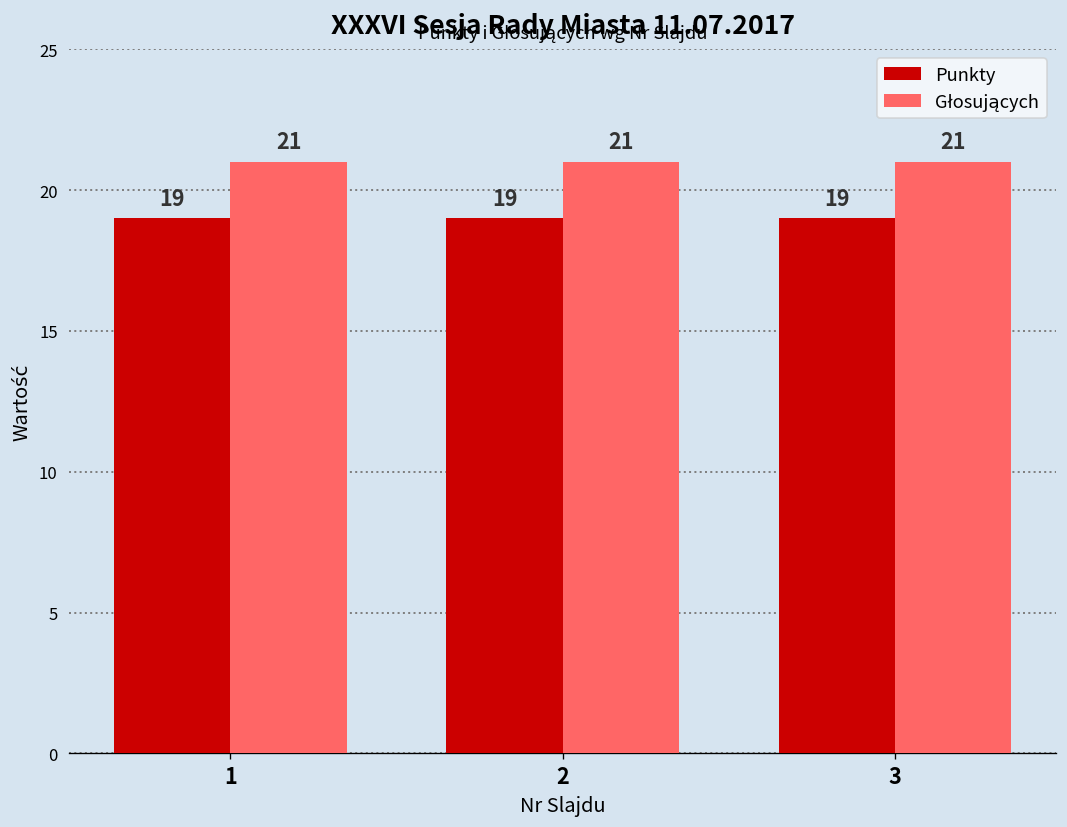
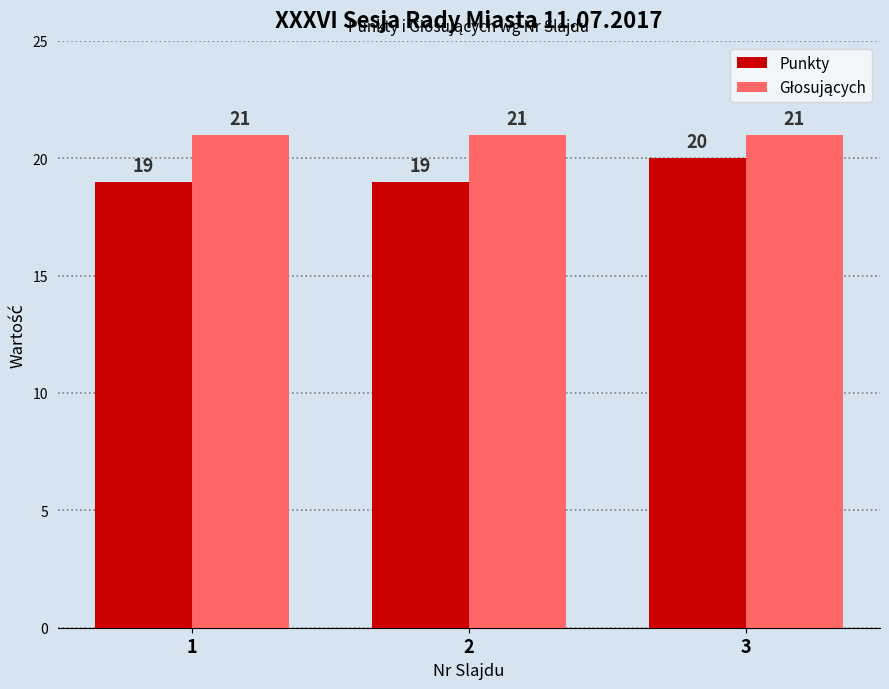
  {
    "Punkty": {
      "1": 19,
      "2": 19,
-     "3": 19
+     "3": 20
    },
    "Głosujących": {
      "1": 21,
      "2": 21,
      "3": 21
    }
  }
